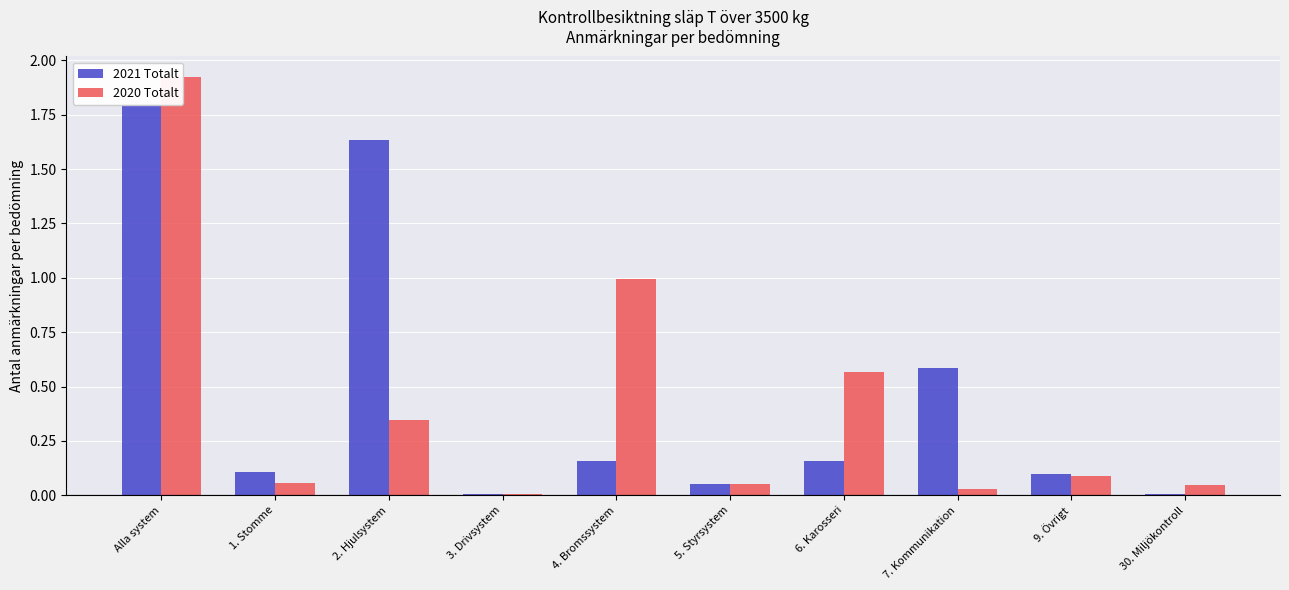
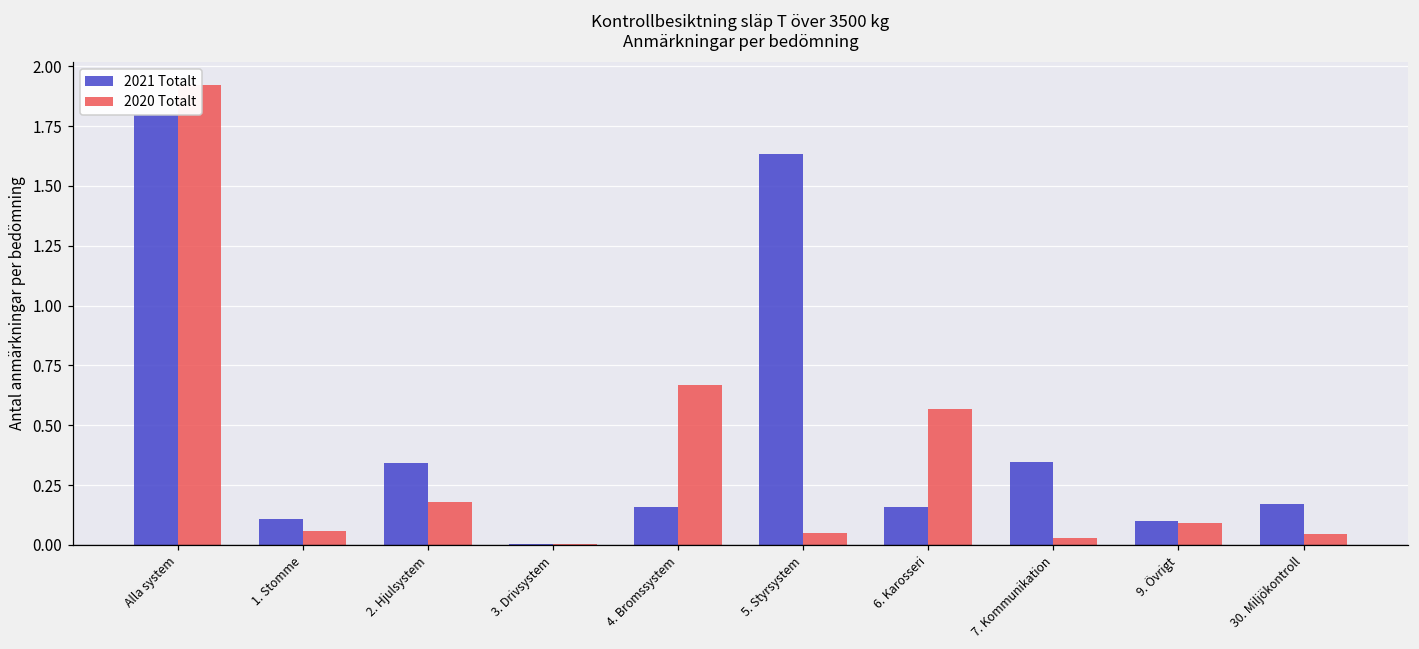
  {
    "2021 Totalt": {
      "1. Stomme": 0.11,
-     "2. Hjulsystem": 1.64,
+     "2. Hjulsystem": 0.34,
      "4. Bromssystem": 0.16,
-     "5. Styrsystem": 0.05,
+     "5. Styrsystem": 1.64,
      "6. Karosseri": 0.16,
-     "7. Kommunikation": 0.58,
+     "7. Kommunikation": 0.35,
      "9. Övrigt": 0.10,
-     "30. Miljökontroll": 0.01
+     "30. Miljökontroll": 0.17
    },
    "2020 Totalt": {
      "1. Stomme": 0.06,
-     "2. Hjulsystem": 0.35,
-     "4. Bromssystem": 1.00,
+     "2. Hjulsystem": 0.18,
+     "4. Bromssystem": 0.67,
      "5. Styrsystem": 0.05,
      "6. Karosseri": 0.57,
      "7. Kommunikation": 0.03,
      "9. Övrigt": 0.09,
      "30. Miljökontroll": 0.05
    }
  }
